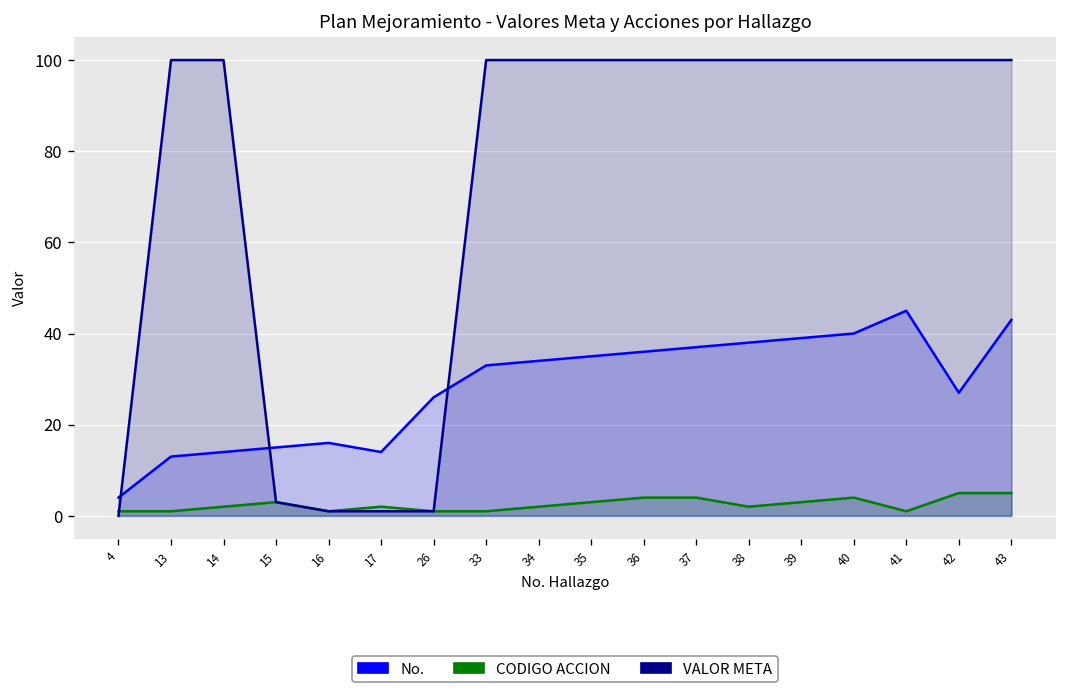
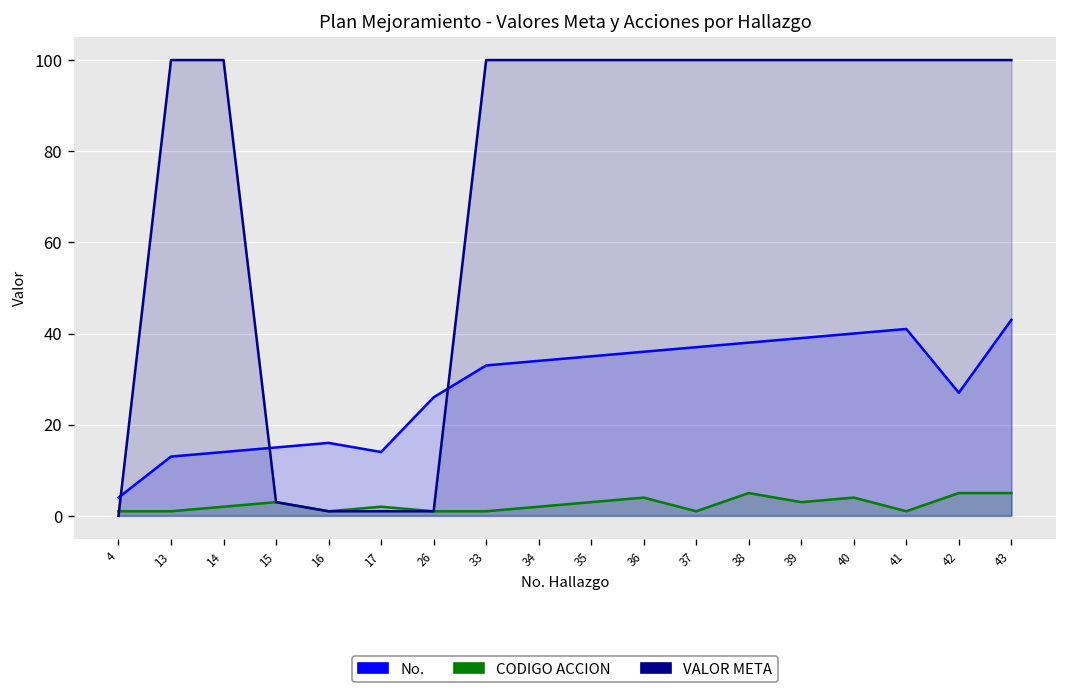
  {
    "No.": {
      "4": 4,
      "13": 13,
      "14": 14,
      "15": 15,
      "16": 16,
      "17": 14,
      "26": 26,
      "33": 33,
      "34": 34,
      "35": 35,
      "36": 36,
      "37": 37,
      "38": 38,
      "39": 39,
      "40": 40,
-     "41": 45,
+     "41": 41,
      "42": 27,
      "43": 43
    },
    "CODIGO ACCION": {
      "4": 1,
      "13": 1,
      "14": 2,
      "17": 2,
      "33": 1,
      "34": 2,
      "35": 3,
      "36": 4,
-     "37": 4,
-     "38": 2,
+     "37": 1,
+     "38": 5,
      "39": 3,
      "40": 4,
      "41": 1,
      "42": 5,
      "43": 5
    },
    "VALOR META": {
      "4": 0,
      "13": 100,
      "14": 100,
      "17": 1,
      "33": 100,
      "34": 100,
      "35": 100,
      "36": 100,
      "37": 100,
      "38": 100,
      "39": 100,
      "40": 100,
      "41": 100,
      "42": 100,
      "43": 100
    }
  }
